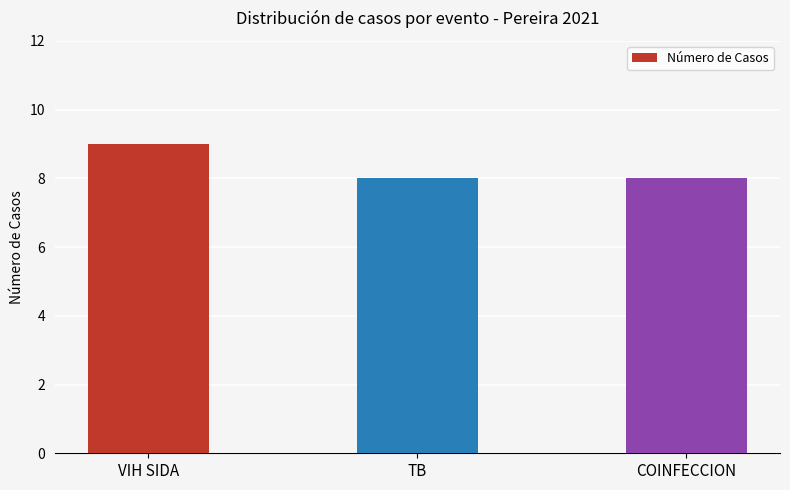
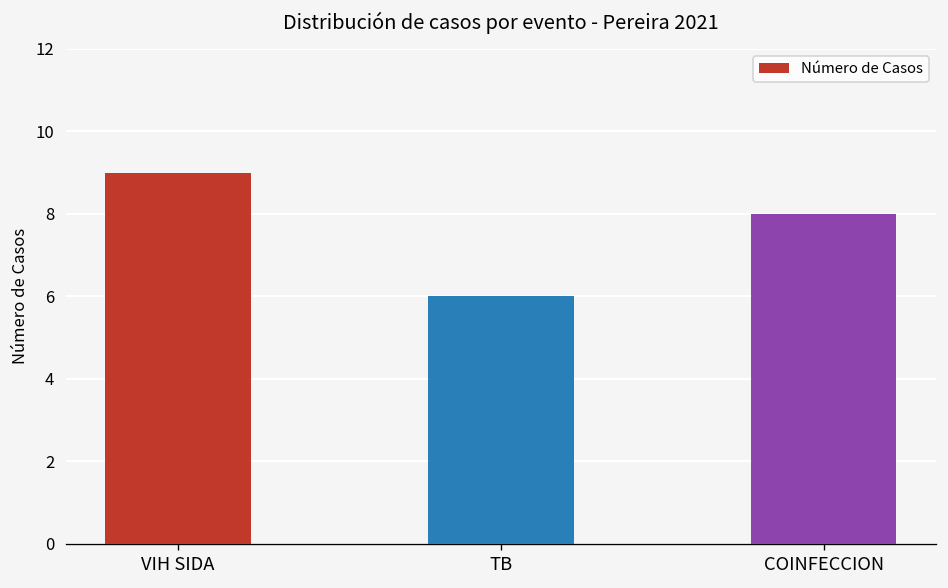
  {
    "VIH SIDA": 9,
-   "TB": 8,
+   "TB": 6,
    "COINFECCION": 8
  }
